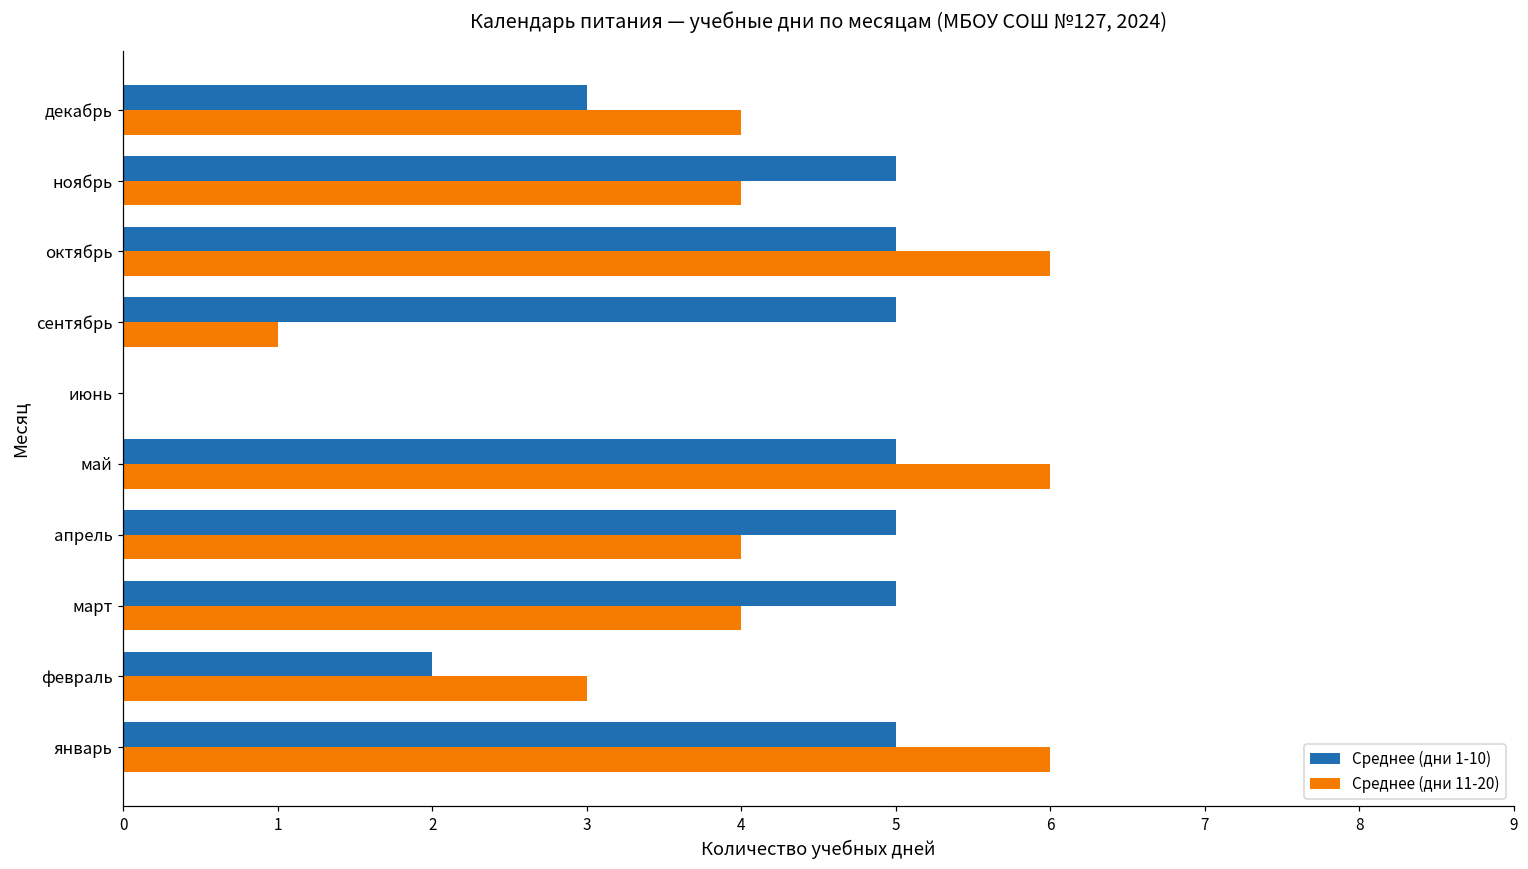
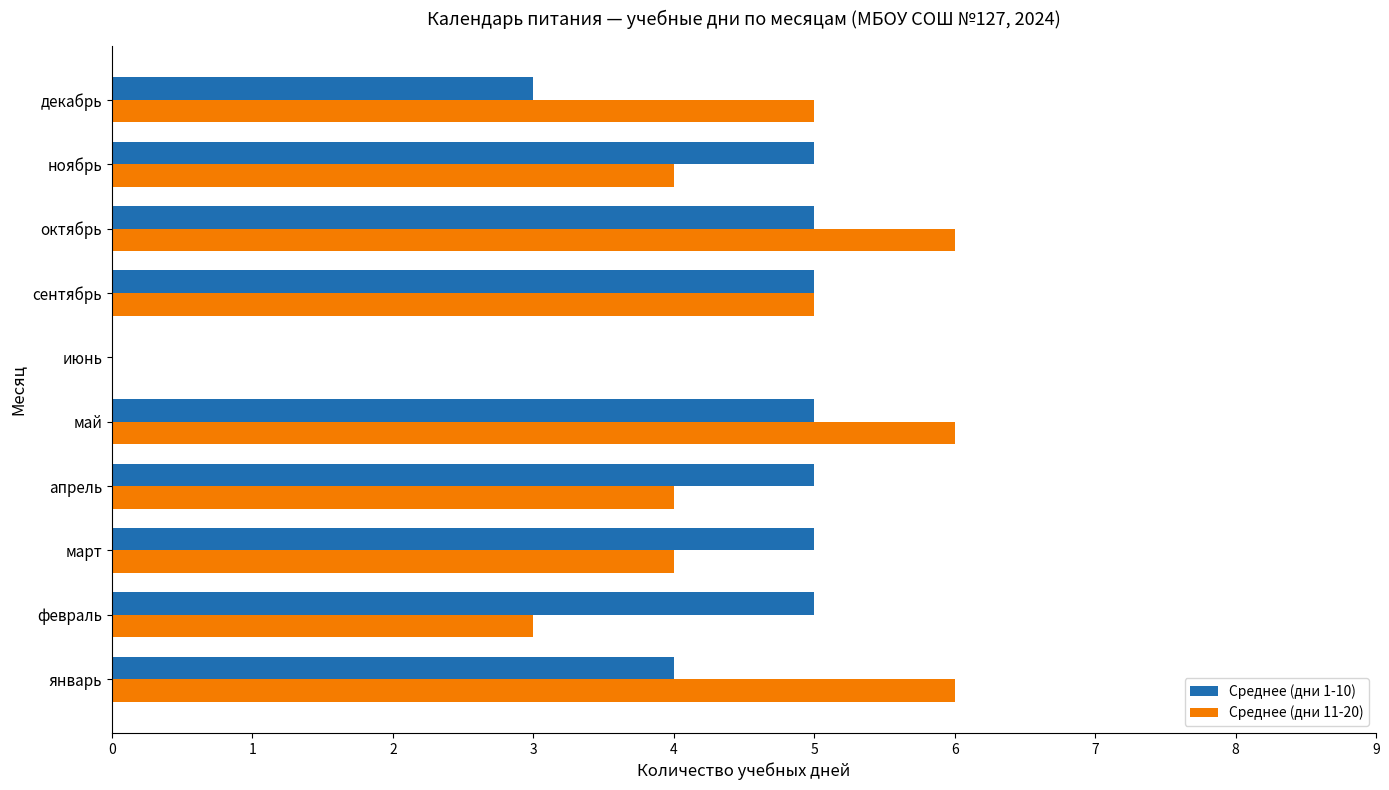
  {
    "Среднее (дни 1-10)": {
      "декабрь": 3,
      "ноябрь": 5,
      "октябрь": 5,
      "сентябрь": 5,
      "июнь": 0,
      "май": 5,
      "апрель": 5,
      "март": 5,
-     "февраль": 2,
-     "январь": 5
+     "февраль": 5,
+     "январь": 4
    },
    "Среднее (дни 11-20)": {
-     "декабрь": 4,
+     "декабрь": 5,
      "ноябрь": 4,
      "октябрь": 6,
-     "сентябрь": 1,
+     "сентябрь": 5,
      "июнь": 0,
      "май": 6,
      "апрель": 4,
      "март": 4,
      "февраль": 3,
      "январь": 6
    }
  }
